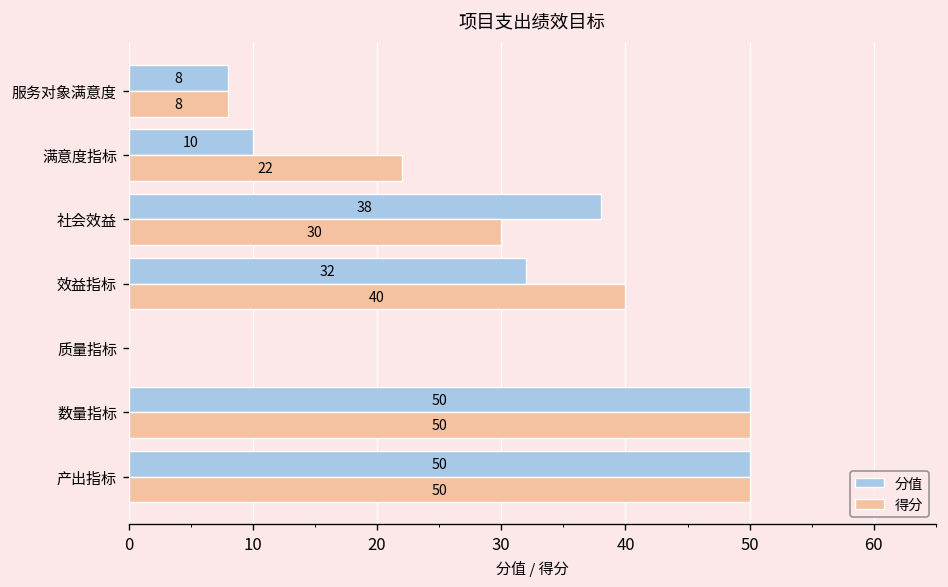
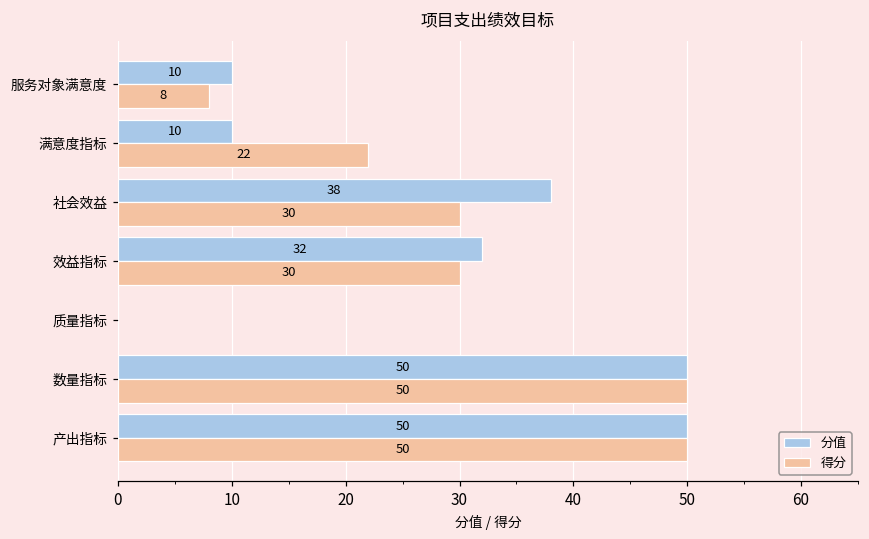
  {
    "分值": {
-     "服务对象满意度": 8,
+     "服务对象满意度": 10,
      "满意度指标": 10,
      "社会效益": 38,
      "效益指标": 32,
      "数量指标": 50,
      "产出指标": 50
    },
    "得分": {
      "服务对象满意度": 8,
      "满意度指标": 22,
      "社会效益": 30,
-     "效益指标": 40,
+     "效益指标": 30,
      "数量指标": 50,
      "产出指标": 50
    }
  }
